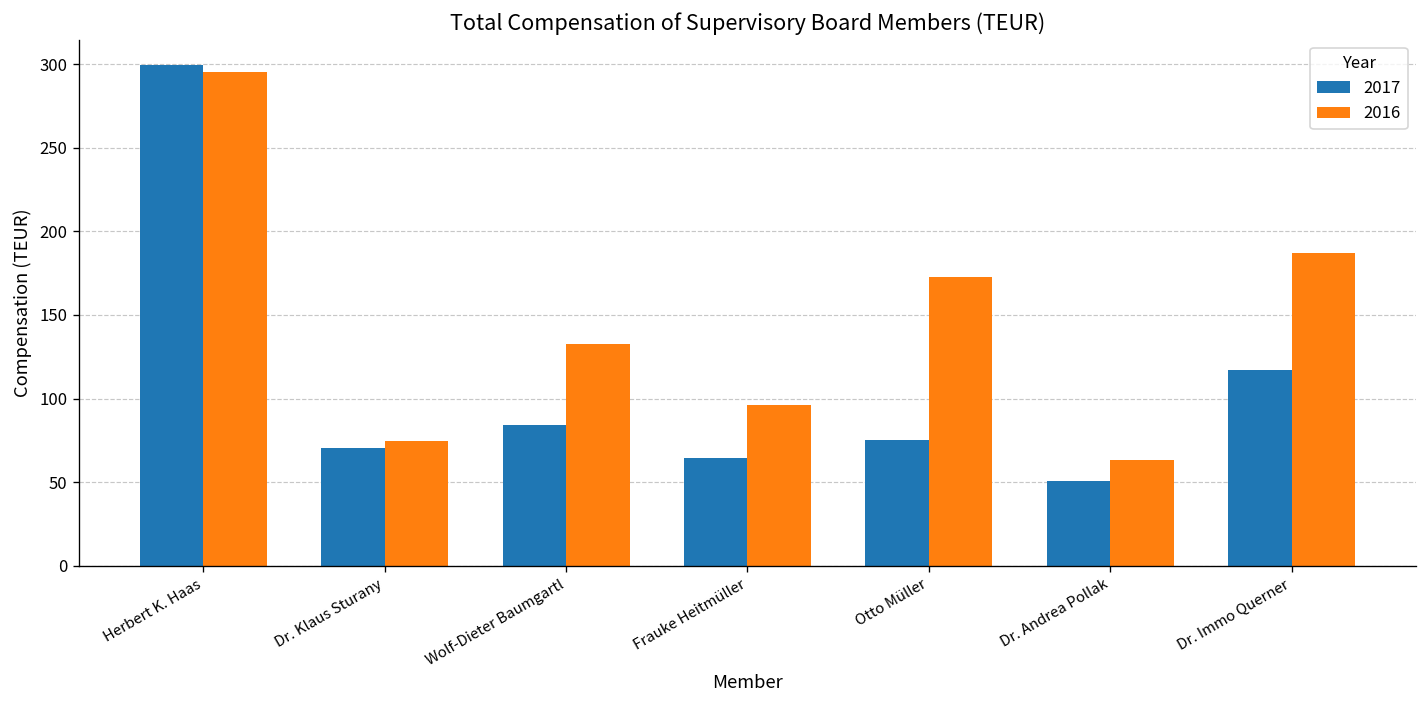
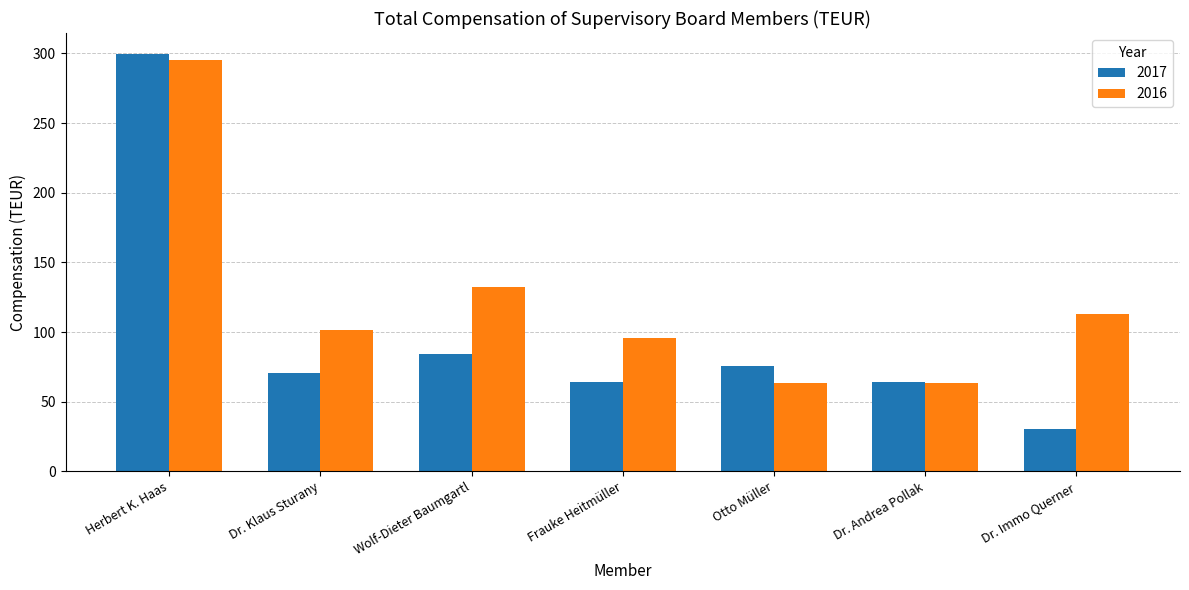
  {
    "2017": {
      "Herbert K. Haas": 300,
      "Dr. Klaus Sturany": 70,
      "Wolf-Dieter Baumgartl": 84,
      "Frauke Heitmüller": 64,
      "Otto Müller": 75,
-     "Dr. Andrea Pollak": 51,
-     "Dr. Immo Querner": 117
+     "Dr. Andrea Pollak": 64,
+     "Dr. Immo Querner": 30
    },
    "2016": {
      "Herbert K. Haas": 296,
-     "Dr. Klaus Sturany": 74,
+     "Dr. Klaus Sturany": 102,
      "Wolf-Dieter Baumgartl": 133,
      "Frauke Heitmüller": 96,
-     "Otto Müller": 172,
+     "Otto Müller": 63,
      "Dr. Andrea Pollak": 63,
-     "Dr. Immo Querner": 187
+     "Dr. Immo Querner": 113
    }
  }
